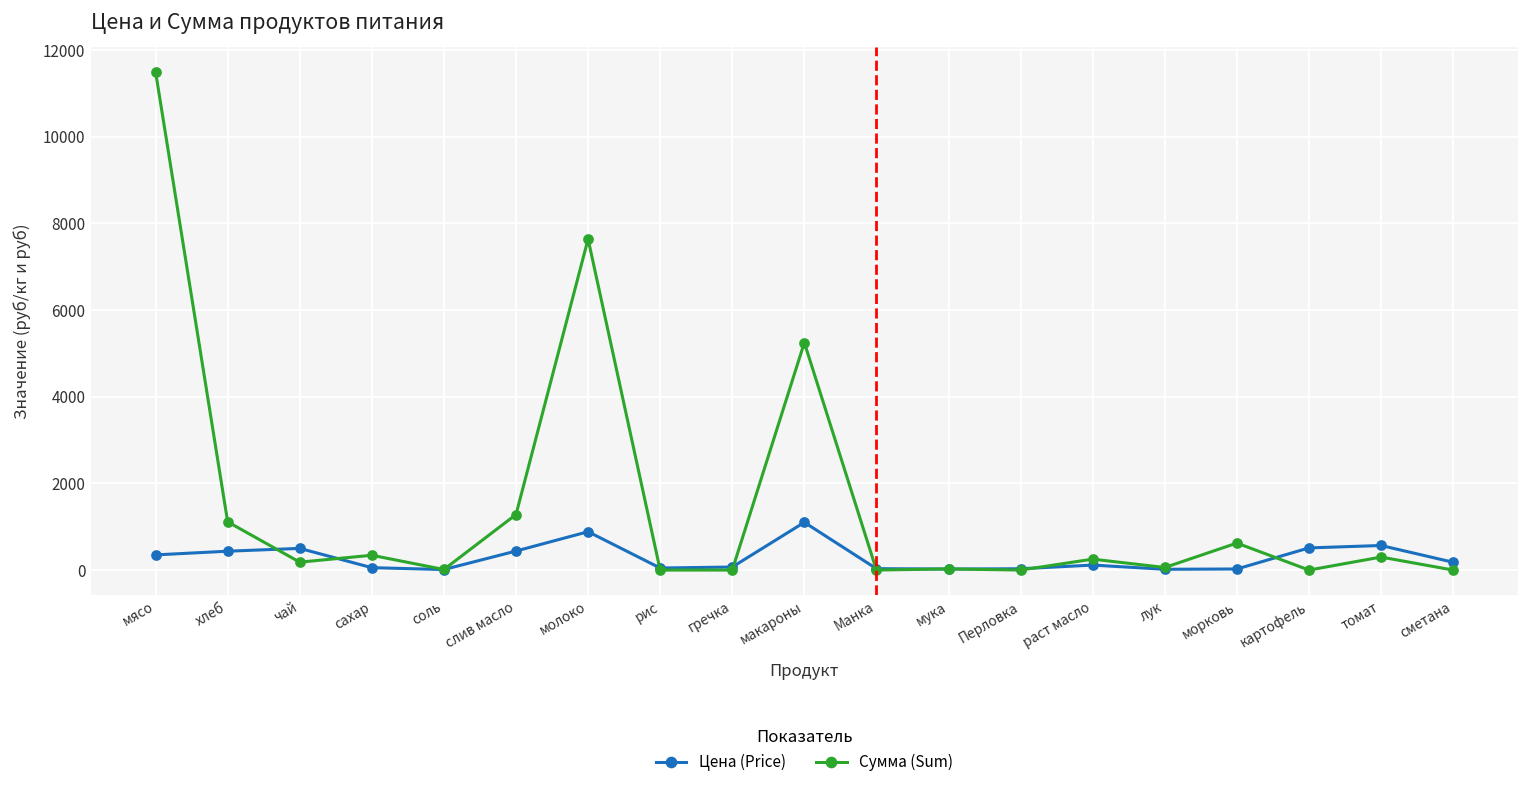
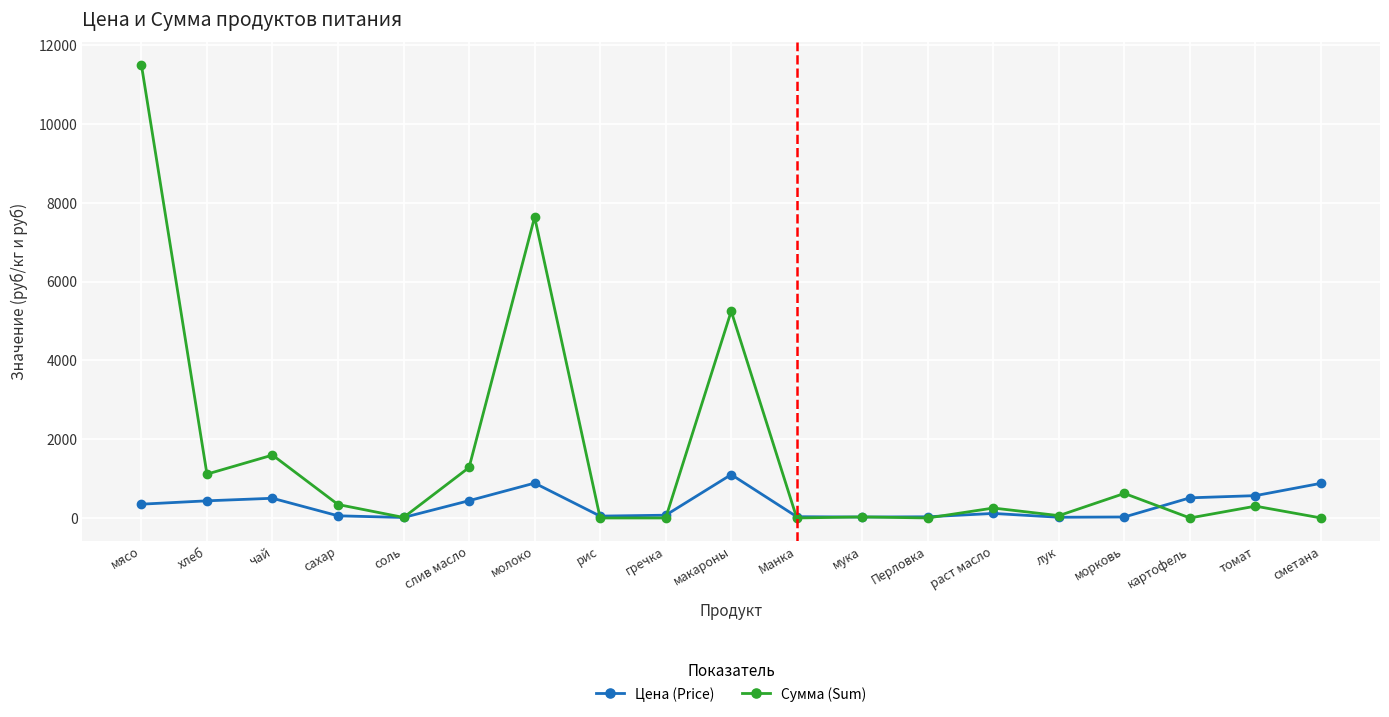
  {
    "Цена (Price)": {
      "мясо": 400,
      "хлеб": 400,
      "чай": 500,
      "сахар": 100,
      "слив масло": 400,
      "молоко": 900,
      "гречка": 100,
      "макароны": 1100,
      "раст масло": 100,
      "морковь": 0,
      "картофель": 500,
      "томат": 600,
-     "сметана": 200
+     "сметана": 900
    },
    "Сумма (Sum)": {
      "мясо": 11500,
      "хлеб": 1100,
-     "чай": 200,
+     "чай": 1600,
      "сахар": 300,
      "слив масло": 1300,
      "молоко": 7600,
      "гречка": 0,
      "макароны": 5200,
      "раст масло": 300,
      "морковь": 600,
      "картофель": 0,
      "томат": 300,
      "сметана": 0
    }
  }
